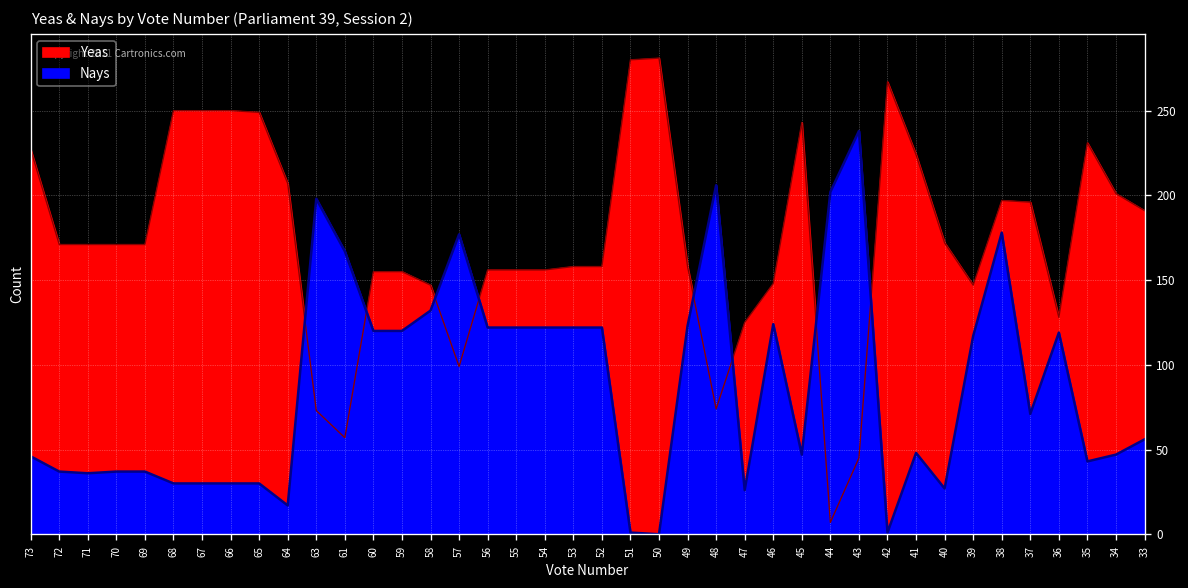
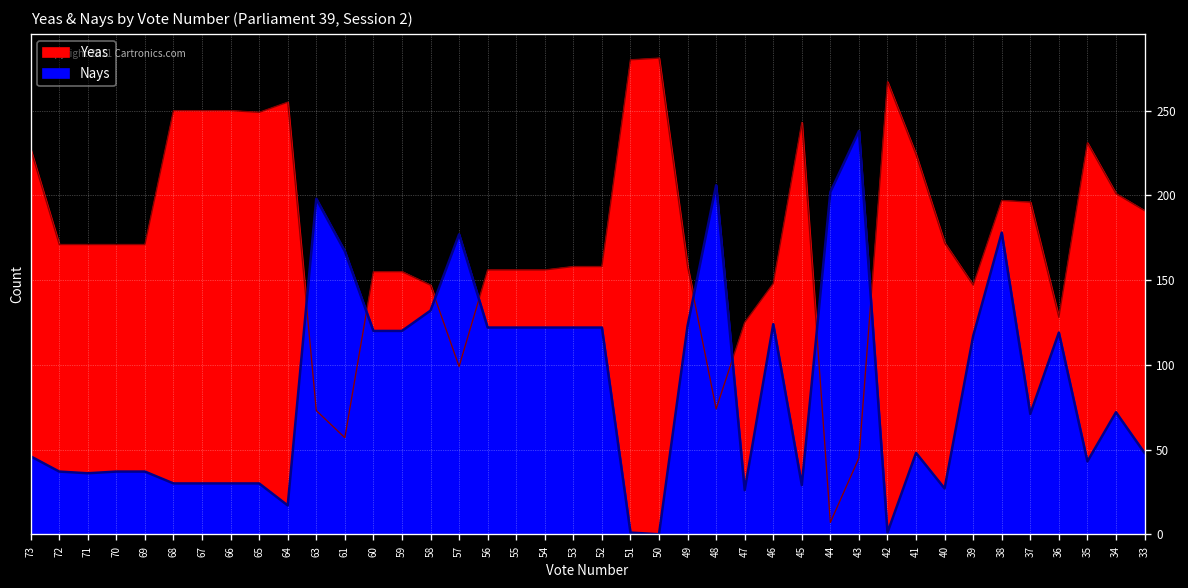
  {
    "Yeas": {
      "73": 227,
      "72": 171,
      "71": 171,
      "70": 171,
      "69": 171,
      "68": 250,
      "67": 250,
      "66": 250,
      "65": 249,
-     "64": 207,
+     "64": 255,
      "63": 73,
      "61": 57,
      "60": 155,
      "59": 155,
      "58": 147,
      "57": 99,
      "56": 156,
      "55": 156,
      "54": 156,
      "53": 158,
      "52": 158,
      "51": 280,
      "50": 281,
      "49": 158,
      "48": 74,
      "47": 125,
      "46": 148,
      "45": 243,
      "44": 7,
      "43": 45,
      "42": 267,
      "41": 224,
      "40": 172,
      "39": 147,
      "38": 197,
      "37": 196,
      "36": 128,
      "35": 231,
      "34": 201,
      "33": 191
    },
    "Nays": {
      "73": 46,
      "72": 37,
      "71": 36,
      "70": 37,
      "69": 37,
      "68": 30,
      "67": 30,
      "66": 30,
      "65": 30,
      "64": 17,
      "63": 198,
      "61": 167,
      "60": 120,
      "59": 120,
      "58": 132,
      "57": 177,
      "56": 122,
      "55": 122,
      "54": 122,
      "53": 122,
      "52": 122,
      "51": 1,
      "50": 0,
      "49": 123,
      "48": 206,
      "47": 26,
      "46": 124,
-     "45": 47,
+     "45": 29,
      "44": 202,
      "43": 238,
      "42": 1,
      "41": 48,
      "40": 27,
      "39": 117,
      "38": 178,
      "37": 71,
      "36": 119,
      "35": 43,
-     "34": 47,
-     "33": 56
+     "34": 72,
+     "33": 48
    }
  }
